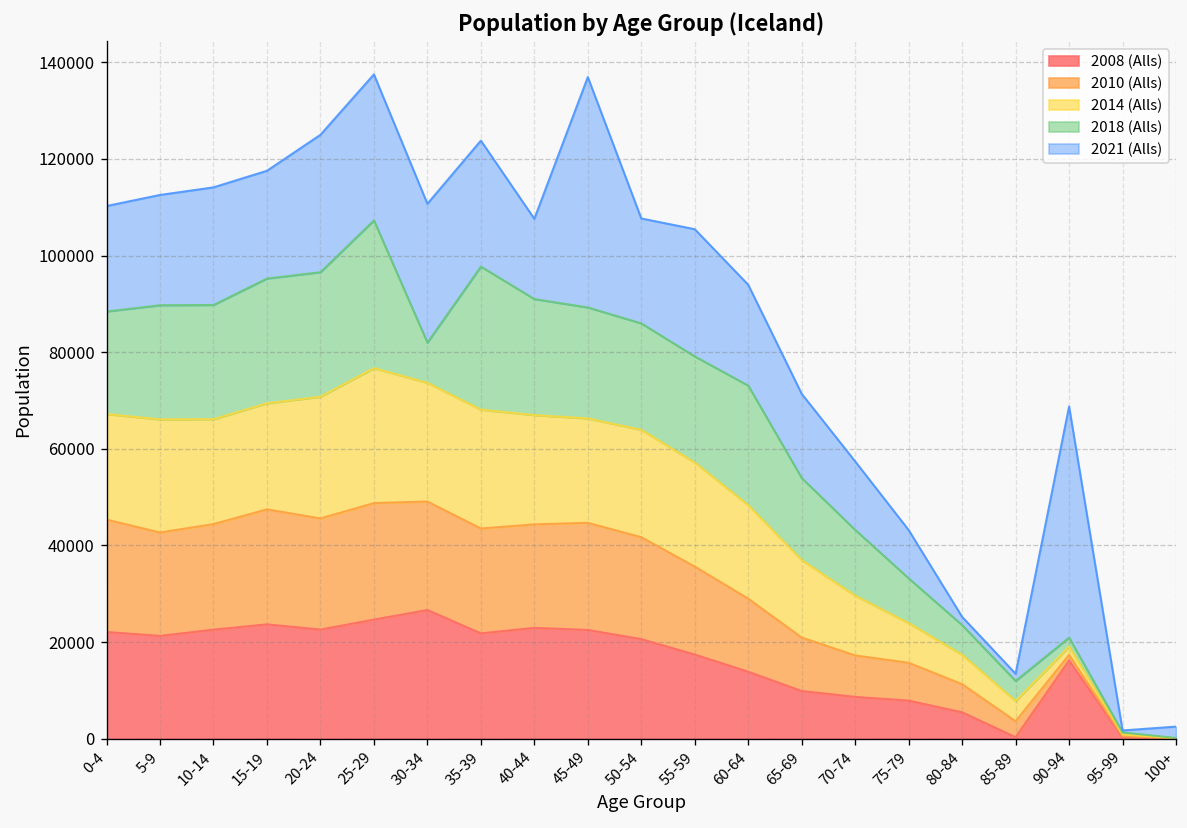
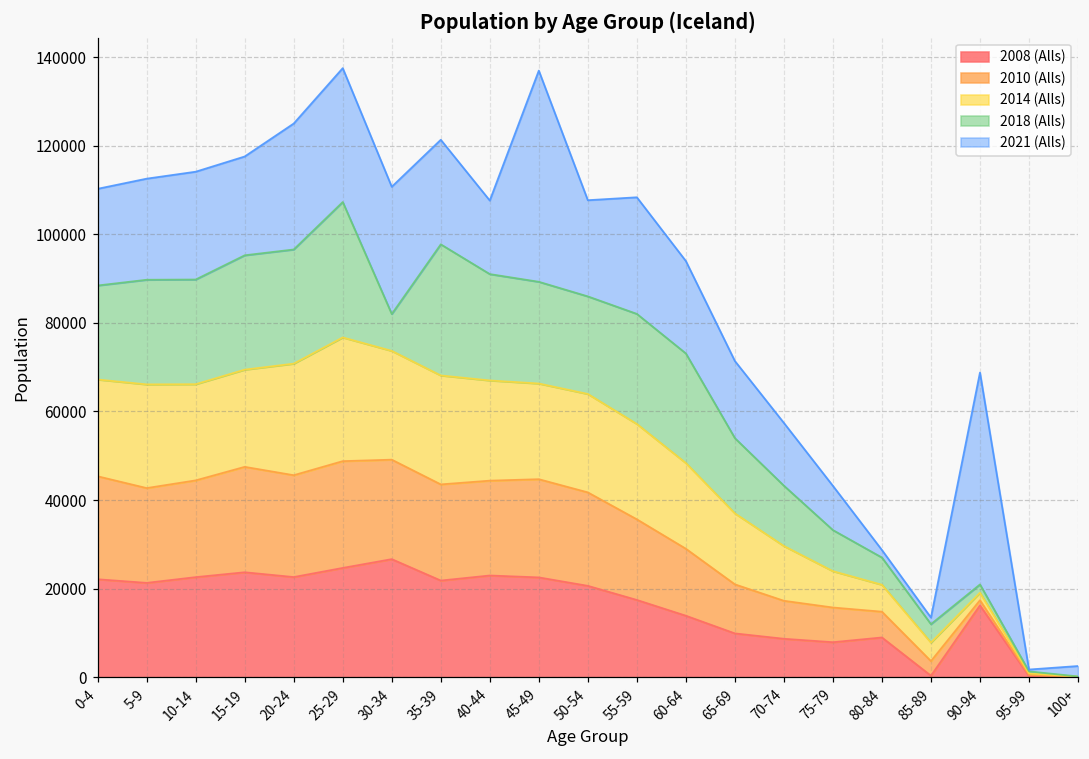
  {
    "2008 (Alls)": {
      "0-4": 22000,
      "5-9": 21000,
      "10-14": 23000,
      "15-19": 24000,
      "20-24": 23000,
      "25-29": 25000,
      "30-34": 27000,
      "35-39": 22000,
      "40-44": 23000,
      "45-49": 23000,
      "50-54": 21000,
      "55-59": 17000,
      "60-64": 14000,
      "65-69": 10000,
      "70-74": 9000,
      "75-79": 8000,
-     "80-84": 5000,
+     "80-84": 9000,
      "85-89": 0,
      "90-94": 16000
    },
    "2018 (Alls)": {
      "0-4": 21000,
      "5-9": 24000,
      "10-14": 24000,
      "15-19": 26000,
      "20-24": 26000,
      "25-29": 31000,
      "30-34": 8000,
      "35-39": 30000,
      "40-44": 24000,
      "45-49": 23000,
      "50-54": 22000,
-     "55-59": 22000,
+     "55-59": 25000,
      "60-64": 25000,
      "65-69": 17000,
      "70-74": 14000,
      "75-79": 9000,
      "80-84": 6000,
      "85-89": 4000,
      "90-94": 2000
    },
    "2021 (Alls)": {
      "0-4": 22000,
      "5-9": 23000,
      "10-14": 24000,
      "15-19": 22000,
      "20-24": 28000,
      "25-29": 30000,
      "30-34": 29000,
-     "35-39": 26000,
+     "35-39": 24000,
      "40-44": 17000,
      "45-49": 48000,
      "50-54": 22000,
      "55-59": 26000,
      "60-64": 21000,
      "65-69": 17000,
      "70-74": 14000,
      "75-79": 10000,
      "80-84": 2000,
      "85-89": 1000,
      "90-94": 48000,
      "100+": 2000
    }
  }
